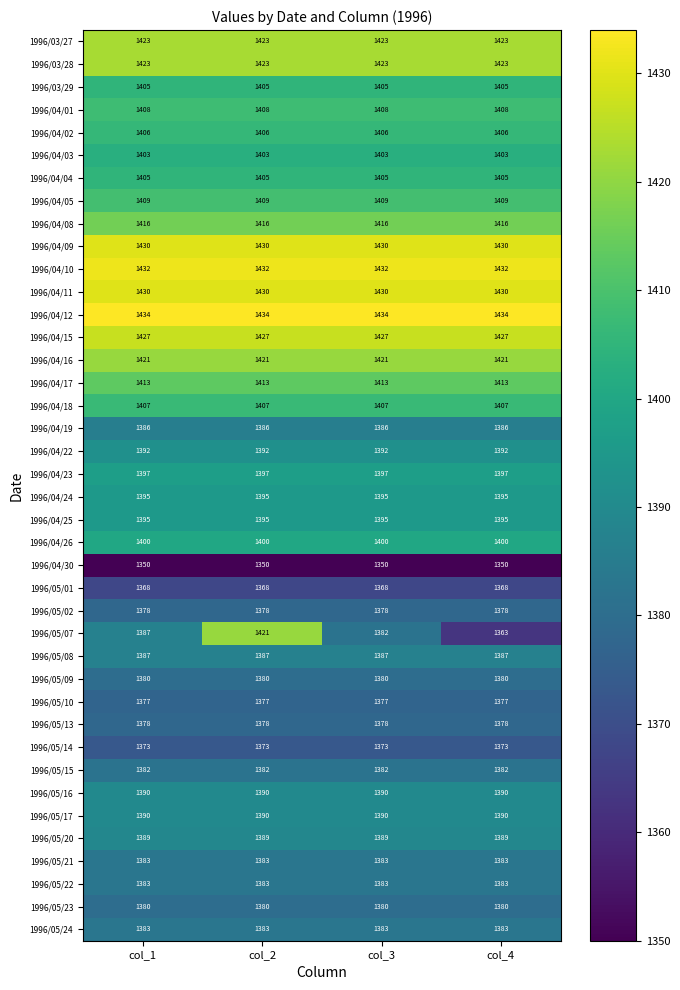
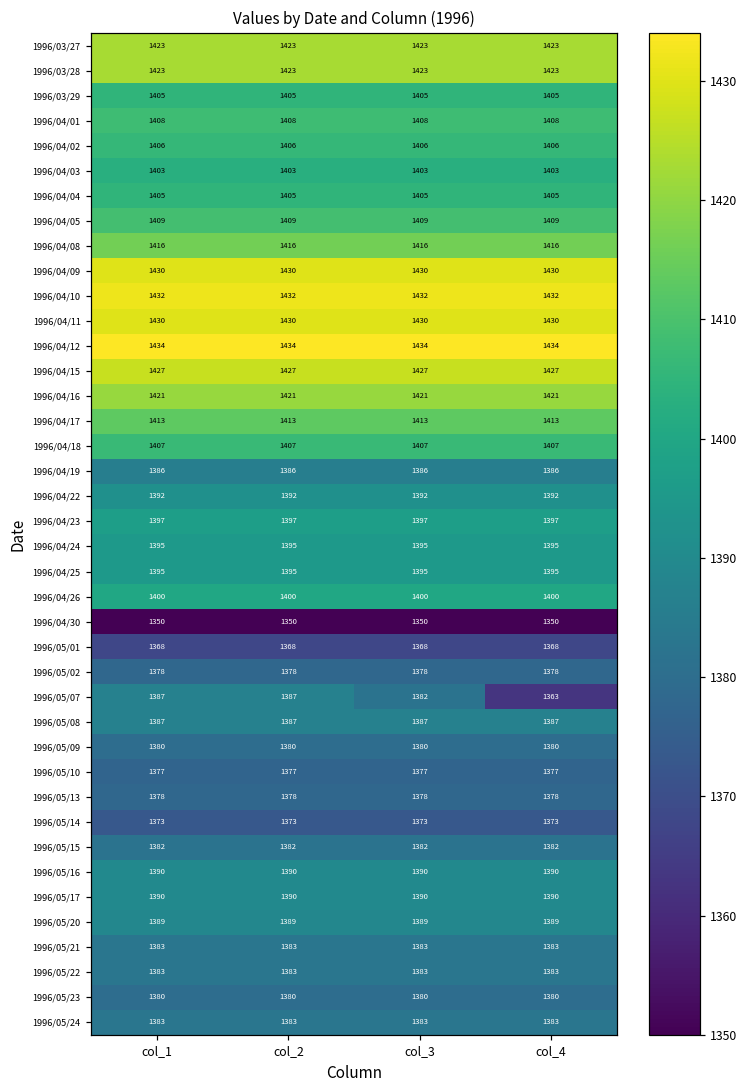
  {
    "1996/03/27": {
      "col_1": 1423,
      "col_2": 1423,
      "col_3": 1423,
      "col_4": 1423
    },
    "1996/03/28": {
      "col_1": 1423,
      "col_2": 1423,
      "col_3": 1423,
      "col_4": 1423
    },
    "1996/03/29": {
      "col_1": 1405,
      "col_2": 1405,
      "col_3": 1405,
      "col_4": 1405
    },
    "1996/04/01": {
      "col_1": 1408,
      "col_2": 1408,
      "col_3": 1408,
      "col_4": 1408
    },
    "1996/04/02": {
      "col_1": 1406,
      "col_2": 1406,
      "col_3": 1406,
      "col_4": 1406
    },
    "1996/04/03": {
      "col_1": 1403,
      "col_2": 1403,
      "col_3": 1403,
      "col_4": 1403
    },
    "1996/04/04": {
      "col_1": 1405,
      "col_2": 1405,
      "col_3": 1405,
      "col_4": 1405
    },
    "1996/04/05": {
      "col_1": 1409,
      "col_2": 1409,
      "col_3": 1409,
      "col_4": 1409
    },
    "1996/04/08": {
      "col_1": 1416,
      "col_2": 1416,
      "col_3": 1416,
      "col_4": 1416
    },
    "1996/04/09": {
      "col_1": 1430,
      "col_2": 1430,
      "col_3": 1430,
      "col_4": 1430
    },
    "1996/04/10": {
      "col_1": 1432,
      "col_2": 1432,
      "col_3": 1432,
      "col_4": 1432
    },
    "1996/04/11": {
      "col_1": 1430,
      "col_2": 1430,
      "col_3": 1430,
      "col_4": 1430
    },
    "1996/04/12": {
      "col_1": 1434,
      "col_2": 1434,
      "col_3": 1434,
      "col_4": 1434
    },
    "1996/04/15": {
      "col_1": 1427,
      "col_2": 1427,
      "col_3": 1427,
      "col_4": 1427
    },
    "1996/04/16": {
      "col_1": 1421,
      "col_2": 1421,
      "col_3": 1421,
      "col_4": 1421
    },
    "1996/04/17": {
      "col_1": 1413,
      "col_2": 1413,
      "col_3": 1413,
      "col_4": 1413
    },
    "1996/04/18": {
      "col_1": 1407,
      "col_2": 1407,
      "col_3": 1407,
      "col_4": 1407
    },
    "1996/04/19": {
      "col_1": 1386,
      "col_2": 1386,
      "col_3": 1386,
      "col_4": 1386
    },
    "1996/04/22": {
      "col_1": 1392,
      "col_2": 1392,
      "col_3": 1392,
      "col_4": 1392
    },
    "1996/04/23": {
      "col_1": 1397,
      "col_2": 1397,
      "col_3": 1397,
      "col_4": 1397
    },
    "1996/04/24": {
      "col_1": 1395,
      "col_2": 1395,
      "col_3": 1395,
      "col_4": 1395
    },
    "1996/04/25": {
      "col_1": 1395,
      "col_2": 1395,
      "col_3": 1395,
      "col_4": 1395
    },
    "1996/04/26": {
      "col_1": 1400,
      "col_2": 1400,
      "col_3": 1400,
      "col_4": 1400
    },
    "1996/04/30": {
      "col_1": 1350,
      "col_2": 1350,
      "col_3": 1350,
      "col_4": 1350
    },
    "1996/05/01": {
      "col_1": 1368,
      "col_2": 1368,
      "col_3": 1368,
      "col_4": 1368
    },
    "1996/05/02": {
      "col_1": 1378,
      "col_2": 1378,
      "col_3": 1378,
      "col_4": 1378
    },
    "1996/05/07": {
      "col_1": 1387,
-     "col_2": 1421,
+     "col_2": 1387,
      "col_3": 1382,
      "col_4": 1363
    },
    "1996/05/08": {
      "col_1": 1387,
      "col_2": 1387,
      "col_3": 1387,
      "col_4": 1387
    },
    "1996/05/09": {
      "col_1": 1380,
      "col_2": 1380,
      "col_3": 1380,
      "col_4": 1380
    },
    "1996/05/10": {
      "col_1": 1377,
      "col_2": 1377,
      "col_3": 1377,
      "col_4": 1377
    },
    "1996/05/13": {
      "col_1": 1378,
      "col_2": 1378,
      "col_3": 1378,
      "col_4": 1378
    },
    "1996/05/14": {
      "col_1": 1373,
      "col_2": 1373,
      "col_3": 1373,
      "col_4": 1373
    },
    "1996/05/15": {
      "col_1": 1382,
      "col_2": 1382,
      "col_3": 1382,
      "col_4": 1382
    },
    "1996/05/16": {
      "col_1": 1390,
      "col_2": 1390,
      "col_3": 1390,
      "col_4": 1390
    },
    "1996/05/17": {
      "col_1": 1390,
      "col_2": 1390,
      "col_3": 1390,
      "col_4": 1390
    },
    "1996/05/20": {
      "col_1": 1389,
      "col_2": 1389,
      "col_3": 1389,
      "col_4": 1389
    },
    "1996/05/21": {
      "col_1": 1383,
      "col_2": 1383,
      "col_3": 1383,
      "col_4": 1383
    },
    "1996/05/22": {
      "col_1": 1383,
      "col_2": 1383,
      "col_3": 1383,
      "col_4": 1383
    },
    "1996/05/23": {
      "col_1": 1380,
      "col_2": 1380,
      "col_3": 1380,
      "col_4": 1380
    },
    "1996/05/24": {
      "col_1": 1383,
      "col_2": 1383,
      "col_3": 1383,
      "col_4": 1383
    }
  }
